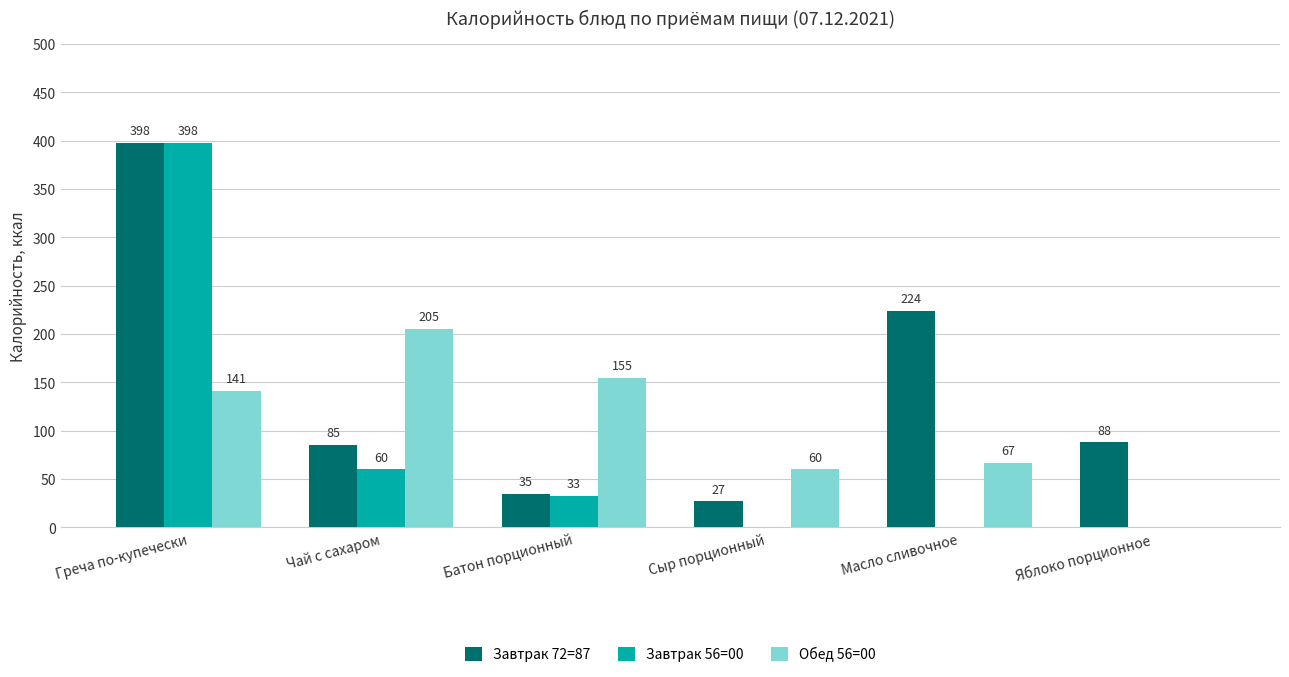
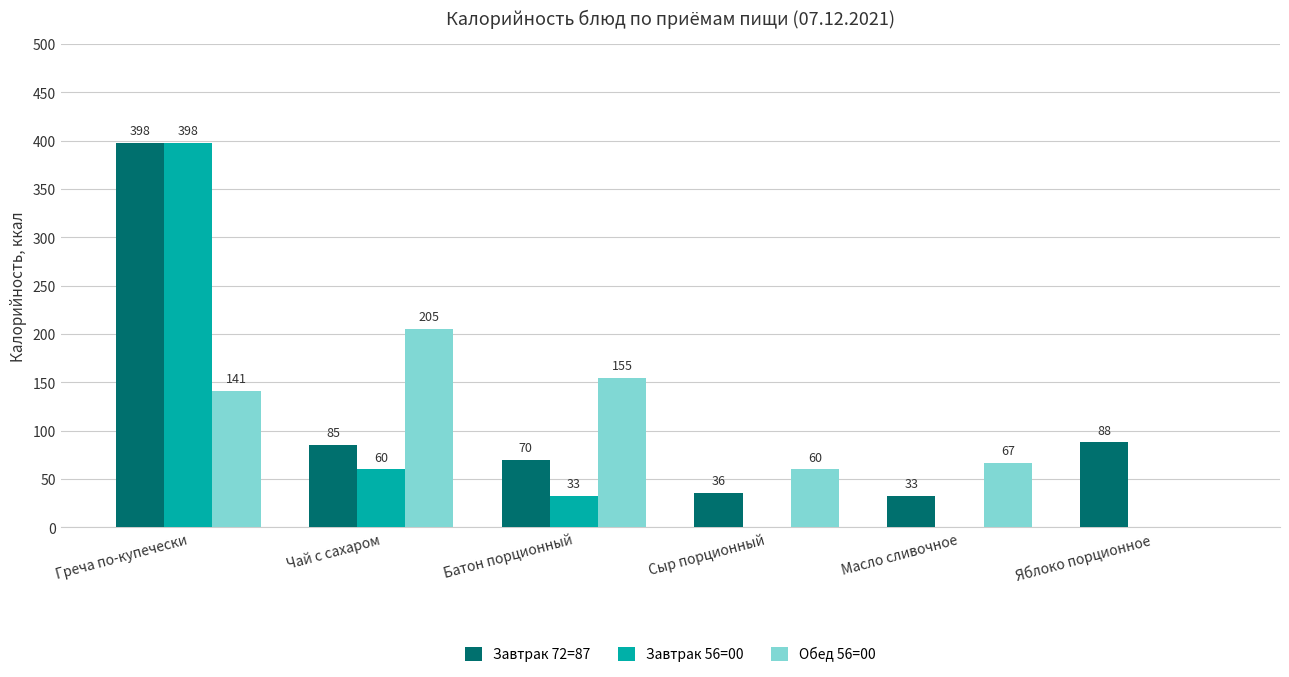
  {
    "Завтрак 72=87": {
      "Греча по-купечески": 398,
      "Чай с сахаром": 85,
-     "Батон порционный": 35,
-     "Сыр порционный": 27,
-     "Масло сливочное": 224,
+     "Батон порционный": 70,
+     "Сыр порционный": 36,
+     "Масло сливочное": 33,
      "Яблоко порционное": 88
    },
    "Завтрак 56=00": {
      "Греча по-купечески": 398,
      "Чай с сахаром": 60,
      "Батон порционный": 33
    },
    "Обед 56=00": {
      "Греча по-купечески": 141,
      "Чай с сахаром": 205,
      "Батон порционный": 155,
      "Сыр порционный": 60,
      "Масло сливочное": 67
    }
  }
